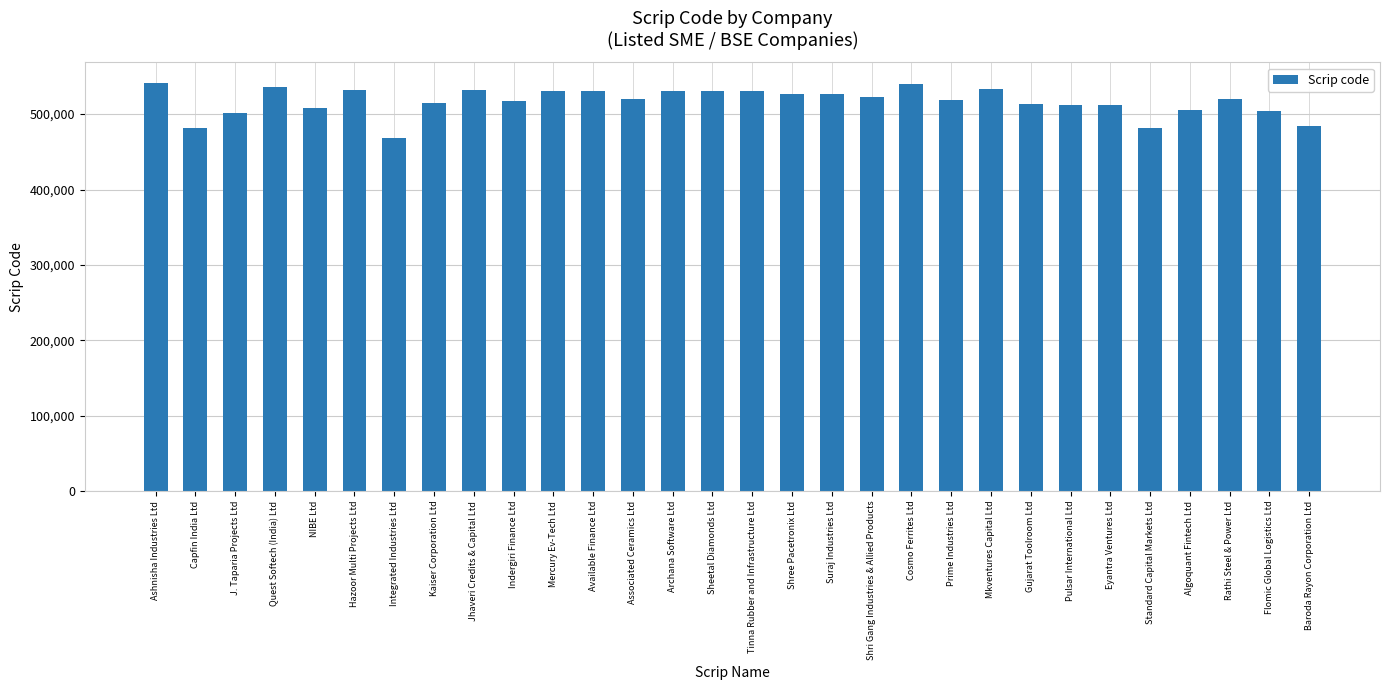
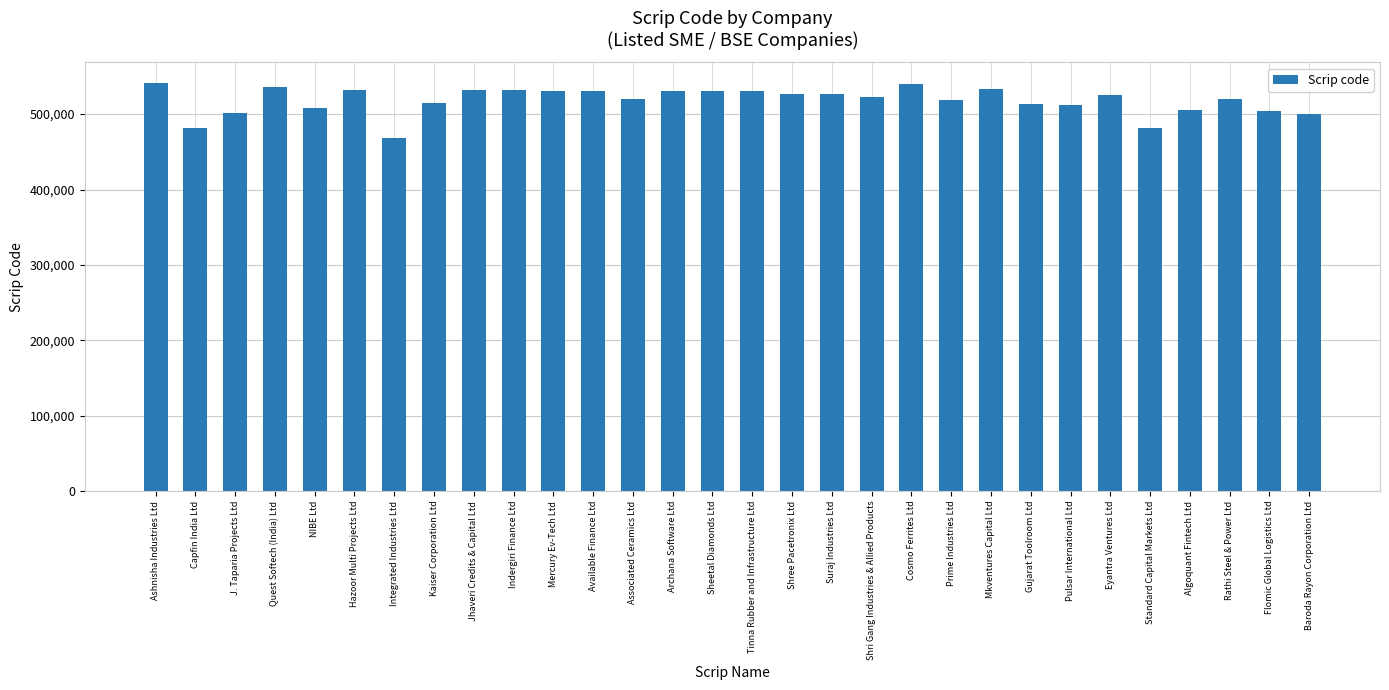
  {
    "Ashnisha Industries Ltd": "540,000",
    "Capfin India Ltd": "480,000",
    "J. Taparia Projects Ltd": "500,000",
    "Quest Softech (India) Ltd": "540,000",
    "NIBE Ltd": "510,000",
    "Hazoor Multi Projects Ltd": "530,000",
    "Integrated Industries Ltd": "470,000",
    "Kaiser Corporation Ltd": "510,000",
    "Jhaveri Credits & Capital Ltd": "530,000",
-   "Indergiri Finance Ltd": "520,000",
+   "Indergiri Finance Ltd": "530,000",
    "Mercury Ev-Tech Ltd": "530,000",
    "Available Finance Ltd": "530,000",
    "Associated Ceramics Ltd": "520,000",
    "Archana Software Ltd": "530,000",
    "Sheetal Diamonds Ltd": "530,000",
    "Tinna Rubber and Infrastructure Ltd": "530,000",
    "Shree Pacetronix Ltd": "530,000",
    "Suraj Industries Ltd": "530,000",
    "Shri Gang Industries & Allied Products": "520,000",
    "Cosmo Ferrites Ltd": "540,000",
    "Prime Industries Ltd": "520,000",
    "Mkventures Capital Ltd": "530,000",
    "Gujarat Toolroom Ltd": "510,000",
    "Pulsar International Ltd": "510,000",
-   "Eyantra Ventures Ltd": "510,000",
+   "Eyantra Ventures Ltd": "530,000",
    "Standard Capital Markets Ltd": "480,000",
    "Algoquant Fintech Ltd": "510,000",
    "Rathi Steel & Power Ltd": "520,000",
    "Flomic Global Logistics Ltd": "500,000",
-   "Baroda Rayon Corporation Ltd": "480,000"
+   "Baroda Rayon Corporation Ltd": "500,000"
  }
